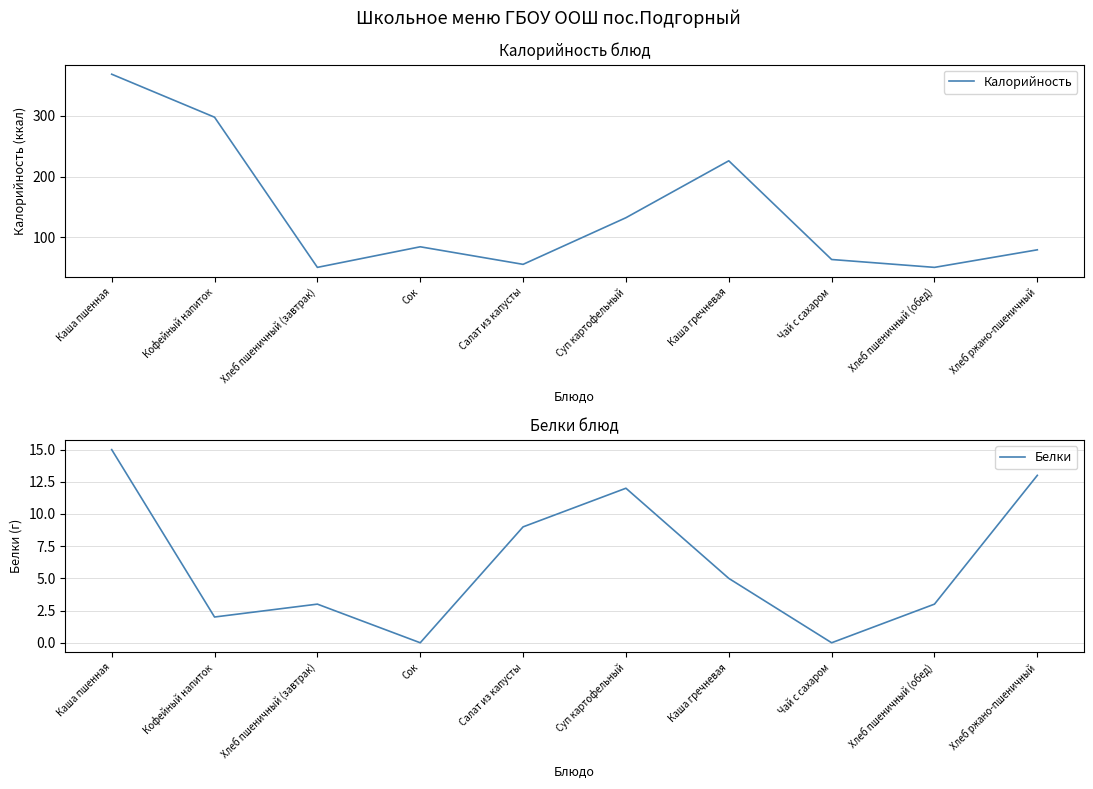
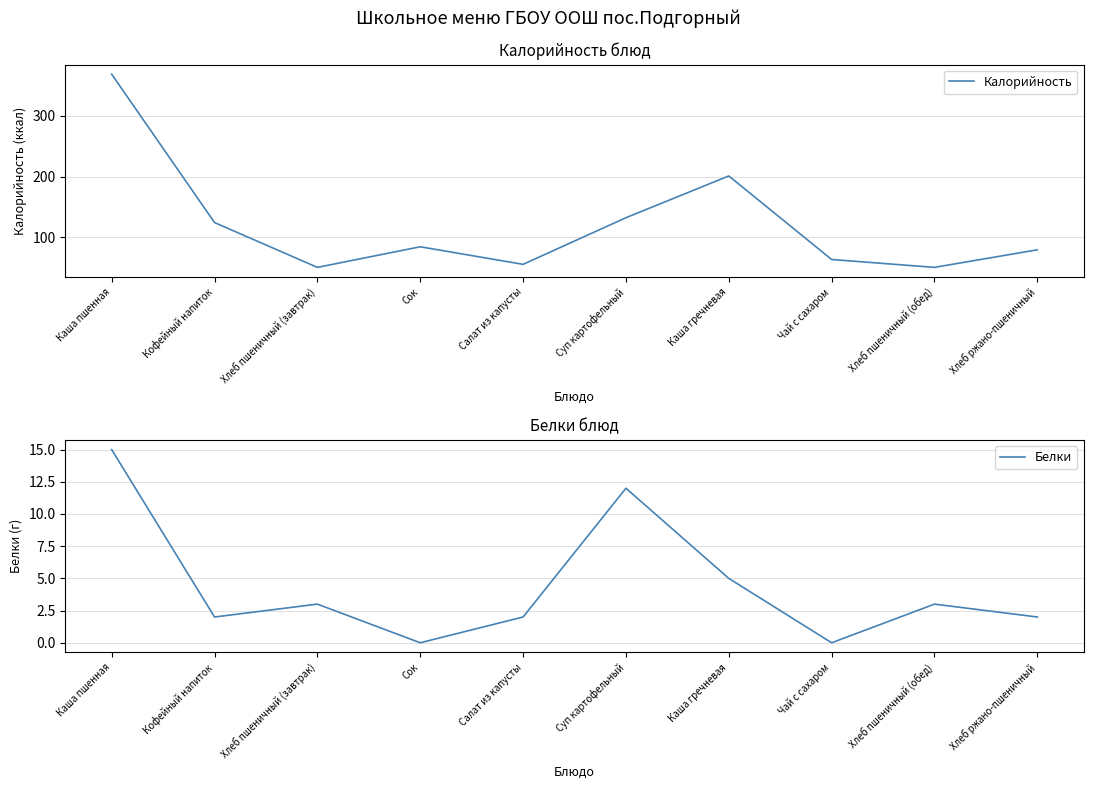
  {
    "Калорийность блюд": {
      "Каша пшенная": 370,
-     "Кофейный напиток": 300,
+     "Кофейный напиток": 120,
      "Хлеб пшеничный (завтрак)": 50,
      "Сок": 80,
      "Салат из капусты": 60,
      "Суп картофельный": 130,
-     "Каша гречневая": 230,
+     "Каша гречневая": 200,
      "Чай с сахаром": 60,
      "Хлеб пшеничный (обед)": 50,
      "Хлеб ржано-пшеничный": 80
    },
    "Белки блюд": {
      "Каша пшенная": 15,
      "Кофейный напиток": 2,
      "Хлеб пшеничный (завтрак)": 3,
      "Сок": 0,
-     "Салат из капусты": 9,
+     "Салат из капусты": 2,
      "Суп картофельный": 12,
      "Каша гречневая": 5,
      "Чай с сахаром": 0,
      "Хлеб пшеничный (обед)": 3,
-     "Хлеб ржано-пшеничный": 13
+     "Хлеб ржано-пшеничный": 2
    }
  }
